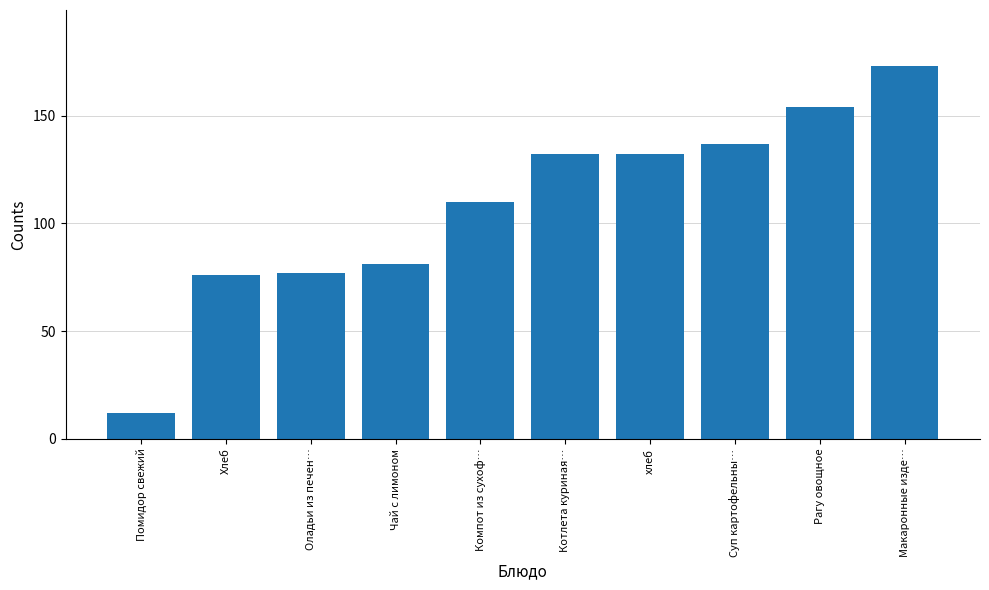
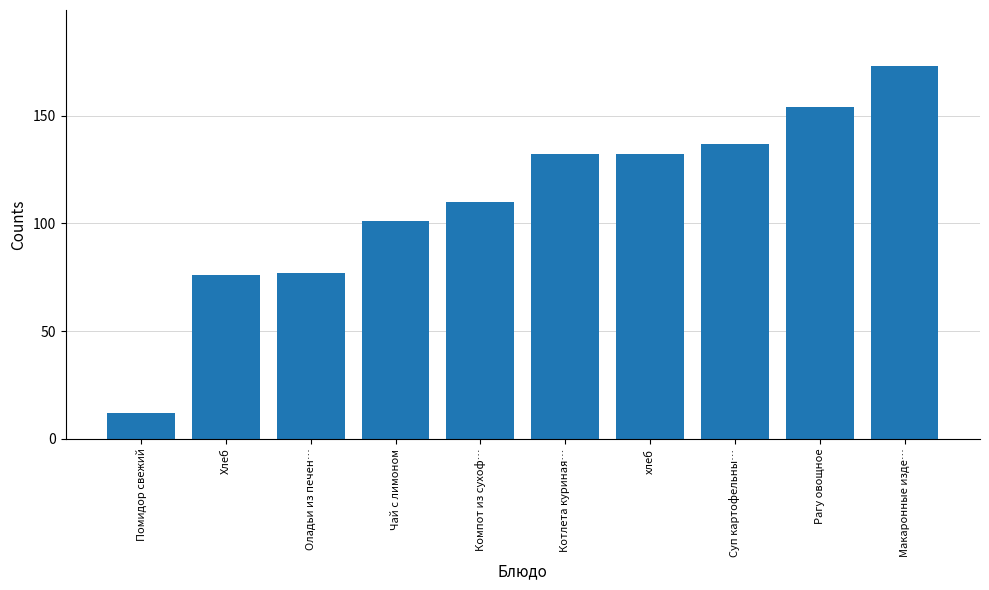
  {
    "Помидор свежий": 12,
    "Хлеб": 76,
    "Оладьи из печен…": 77,
-   "Чай с лимоном": 81,
+   "Чай с лимоном": 101,
    "Компот из сухоф…": 110,
    "Котлета куриная…": 132,
    "хлеб": 132,
    "Суп картофельны…": 137,
    "Рагу овощное": 154,
    "Макаронные изде…": 173
  }
